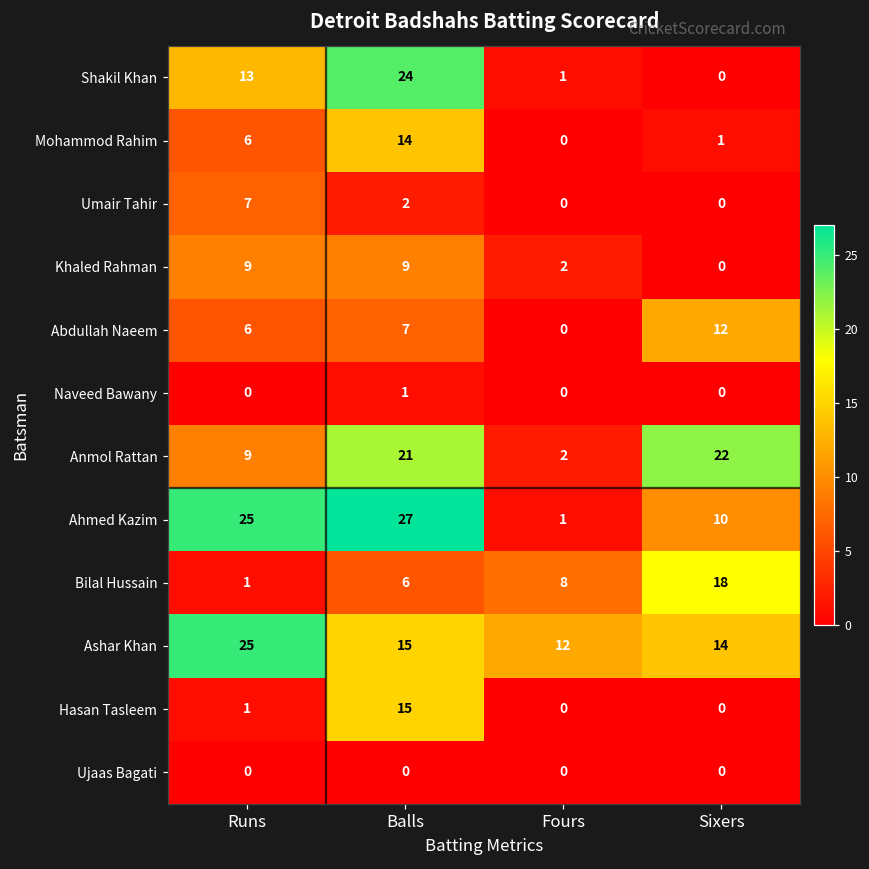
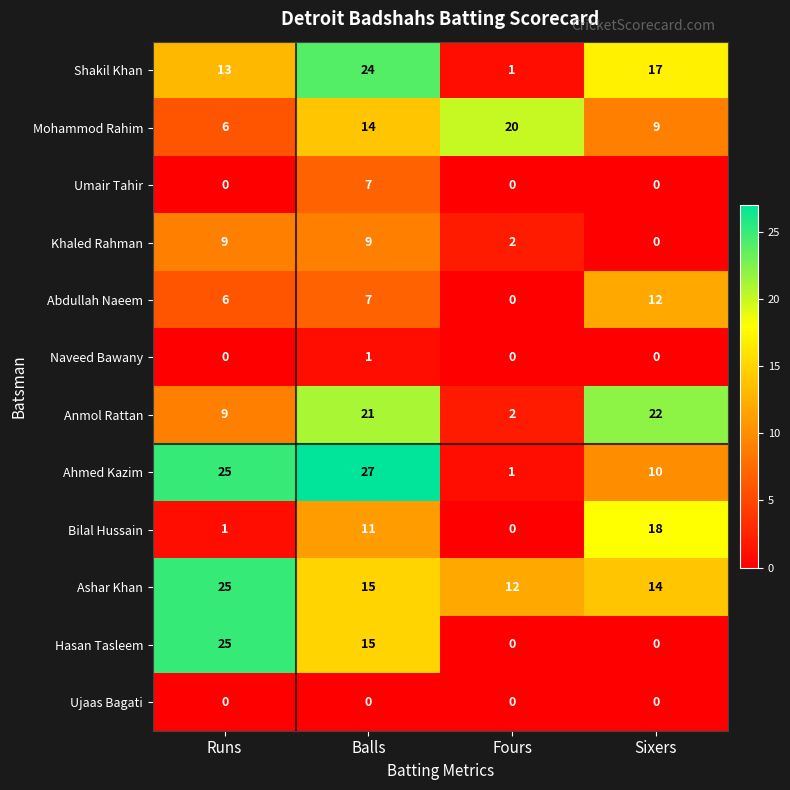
  {
    "Shakil Khan": {
      "Runs": 13,
      "Balls": 24,
      "Fours": 1,
-     "Sixers": 0
+     "Sixers": 17
    },
    "Mohammod Rahim": {
      "Runs": 6,
      "Balls": 14,
-     "Fours": 0,
-     "Sixers": 1
+     "Fours": 20,
+     "Sixers": 9
    },
    "Umair Tahir": {
-     "Runs": 7,
-     "Balls": 2,
+     "Runs": 0,
+     "Balls": 7,
      "Fours": 0,
      "Sixers": 0
    },
    "Khaled Rahman": {
      "Runs": 9,
      "Balls": 9,
      "Fours": 2,
      "Sixers": 0
    },
    "Abdullah Naeem": {
      "Runs": 6,
      "Balls": 7,
      "Fours": 0,
      "Sixers": 12
    },
    "Naveed Bawany": {
      "Runs": 0,
      "Balls": 1,
      "Fours": 0,
      "Sixers": 0
    },
    "Anmol Rattan": {
      "Runs": 9,
      "Balls": 21,
      "Fours": 2,
      "Sixers": 22
    },
    "Ahmed Kazim": {
      "Runs": 25,
      "Balls": 27,
      "Fours": 1,
      "Sixers": 10
    },
    "Bilal Hussain": {
      "Runs": 1,
-     "Balls": 6,
-     "Fours": 8,
+     "Balls": 11,
+     "Fours": 0,
      "Sixers": 18
    },
    "Ashar Khan": {
      "Runs": 25,
      "Balls": 15,
      "Fours": 12,
      "Sixers": 14
    },
    "Hasan Tasleem": {
-     "Runs": 1,
+     "Runs": 25,
      "Balls": 15,
      "Fours": 0,
      "Sixers": 0
    },
    "Ujaas Bagati": {
      "Runs": 0,
      "Balls": 0,
      "Fours": 0,
      "Sixers": 0
    }
  }
